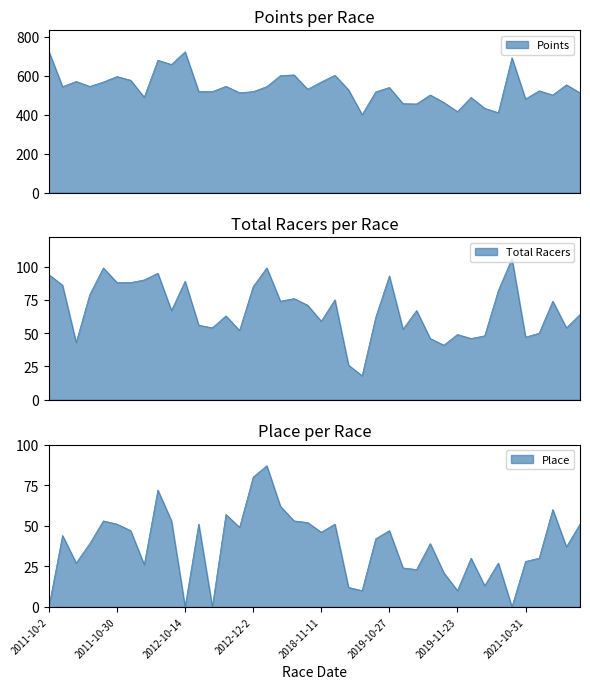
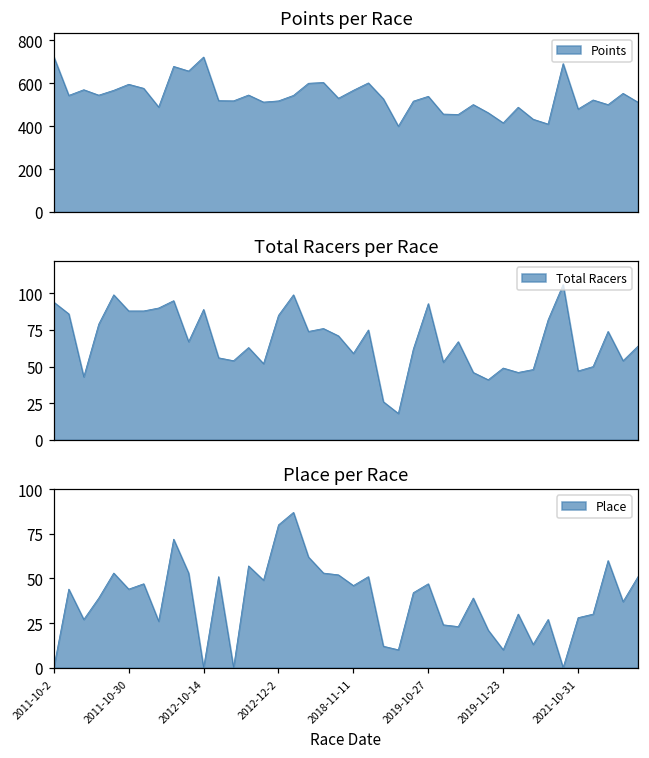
  {
    "Place per Race": {
      "2011-10-2": 0,
-     "2011-10-30": 51,
+     "2011-10-30": 44,
      "2012-10-14": 0,
      "2012-12-2": 80
    }
  }
